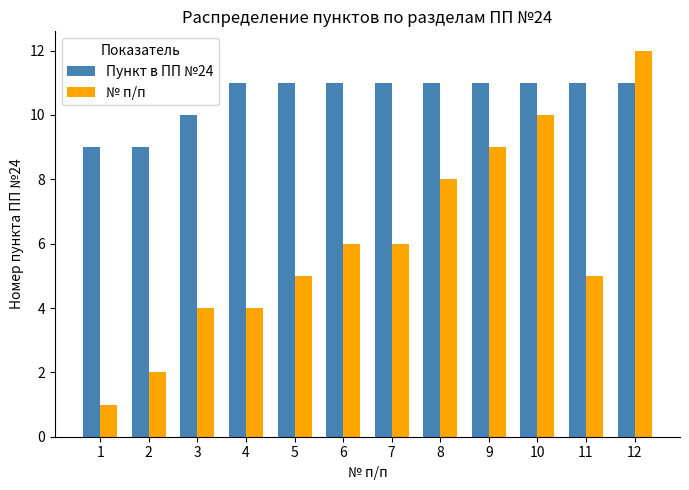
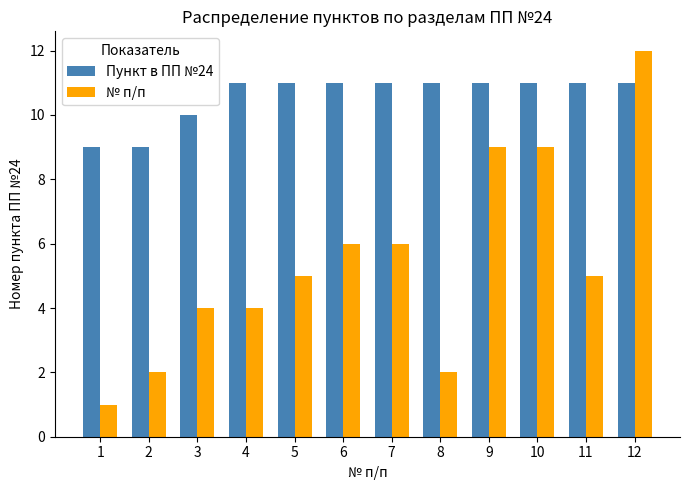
  {
    "Пункт в ПП №24": {
      "1": 9,
      "2": 9,
      "3": 10,
      "4": 11,
      "5": 11,
      "6": 11,
      "7": 11,
      "8": 11,
      "9": 11,
      "10": 11,
      "11": 11,
      "12": 11
    },
    "№ п/п": {
      "1": 1,
      "2": 2,
      "3": 4,
      "4": 4,
      "5": 5,
      "6": 6,
      "7": 6,
-     "8": 8,
+     "8": 2,
      "9": 9,
-     "10": 10,
+     "10": 9,
      "11": 5,
      "12": 12
    }
  }
